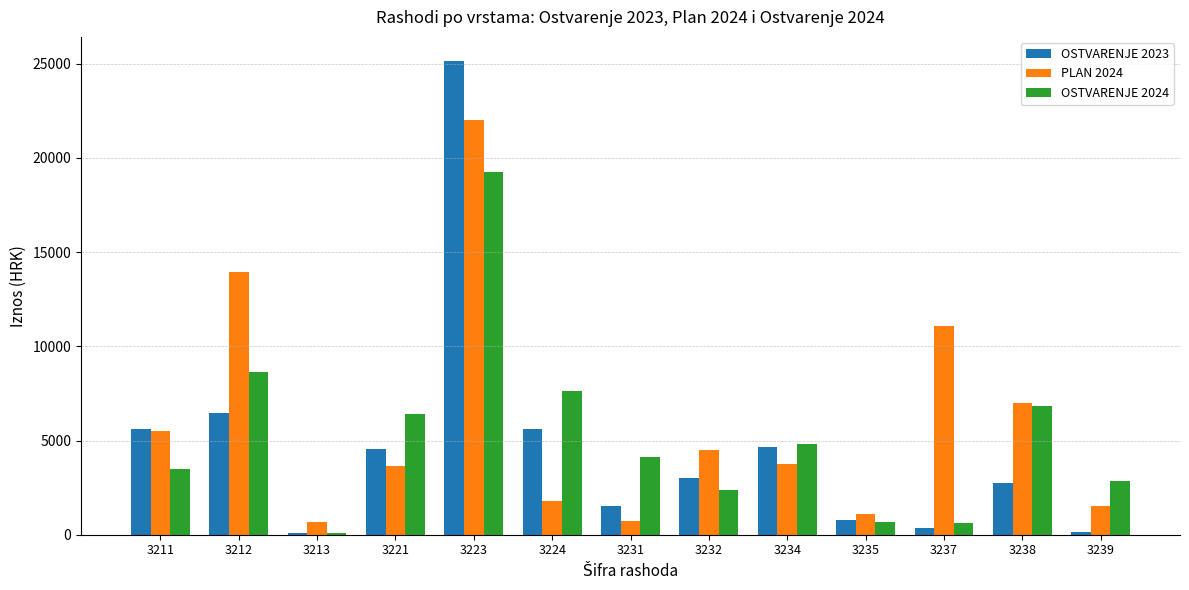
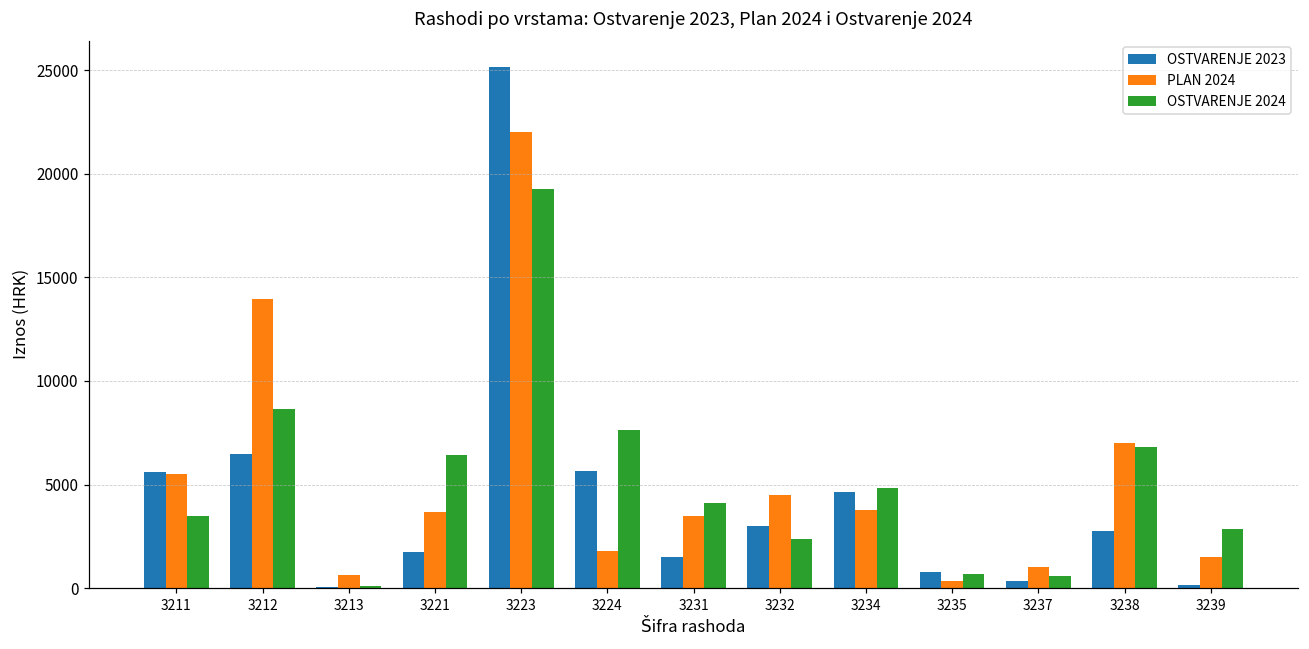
  {
    "OSTVARENJE 2023": {
      "3211": 5600,
      "3212": 6500,
-     "3221": 4600,
+     "3221": 1700,
      "3223": 25200,
      "3224": 5600,
      "3231": 1500,
      "3232": 3000,
      "3234": 4700,
      "3235": 800,
      "3237": 300,
      "3238": 2800,
      "3239": 200
    },
    "PLAN 2024": {
      "3211": 5500,
      "3212": 14000,
      "3213": 700,
      "3221": 3700,
      "3223": 22000,
      "3224": 1800,
-     "3231": 700,
+     "3231": 3500,
      "3232": 4500,
      "3234": 3800,
-     "3235": 1100,
-     "3237": 11100,
+     "3235": 300,
+     "3237": 1000,
      "3238": 7000,
      "3239": 1500
    },
    "OSTVARENJE 2024": {
      "3211": 3500,
      "3212": 8700,
      "3221": 6400,
      "3223": 19200,
      "3224": 7600,
      "3231": 4100,
      "3232": 2400,
      "3234": 4800,
      "3235": 700,
      "3237": 600,
      "3238": 6800,
      "3239": 2900
    }
  }
